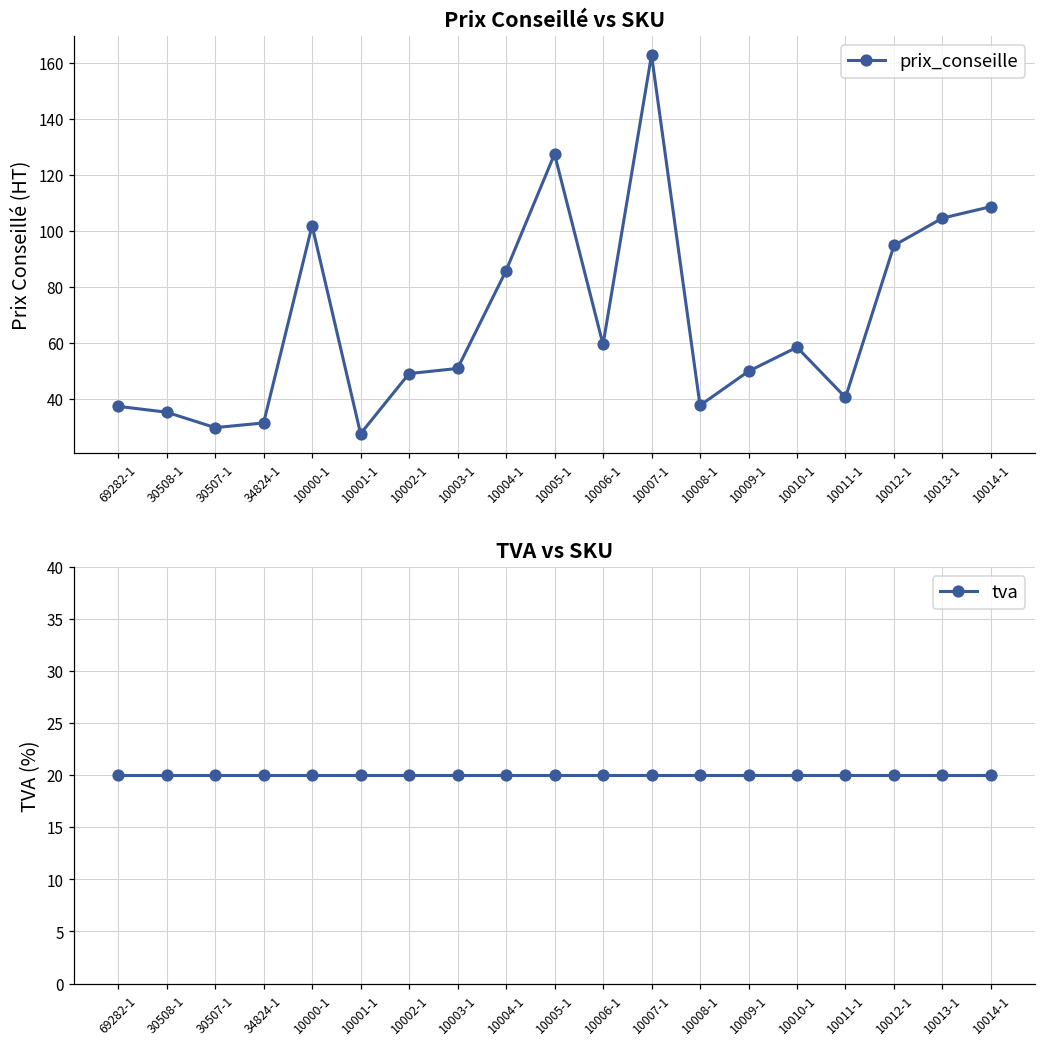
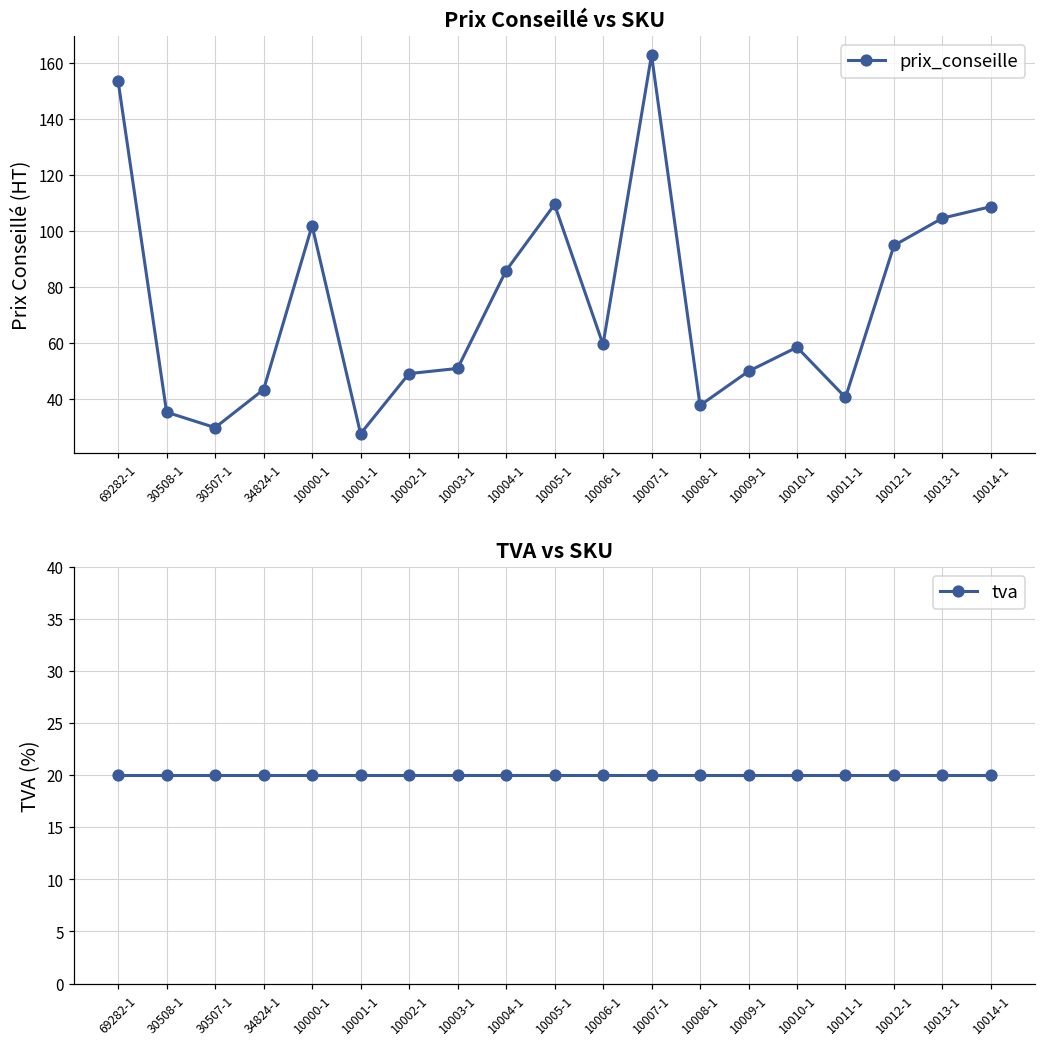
  {
    "Prix Conseillé vs SKU": {
-     "69282-1": 38,
+     "69282-1": 153,
      "30508-1": 35,
      "30507-1": 30,
-     "34824-1": 32,
+     "34824-1": 43,
      "10000-1": 102,
      "10001-1": 28,
      "10002-1": 49,
      "10003-1": 51,
      "10004-1": 86,
-     "10005-1": 127,
+     "10005-1": 109,
      "10006-1": 60,
      "10007-1": 163,
      "10008-1": 38,
      "10009-1": 50,
      "10010-1": 59,
      "10011-1": 41,
      "10012-1": 95,
      "10013-1": 105,
      "10014-1": 109
    },
    "TVA vs SKU": {
      "69282-1": 20,
      "30508-1": 20,
      "30507-1": 20,
      "34824-1": 20,
      "10000-1": 20,
      "10001-1": 20,
      "10002-1": 20,
      "10003-1": 20,
      "10004-1": 20,
      "10005-1": 20,
      "10006-1": 20,
      "10007-1": 20,
      "10008-1": 20,
      "10009-1": 20,
      "10010-1": 20,
      "10011-1": 20,
      "10012-1": 20,
      "10013-1": 20,
      "10014-1": 20
    }
  }
